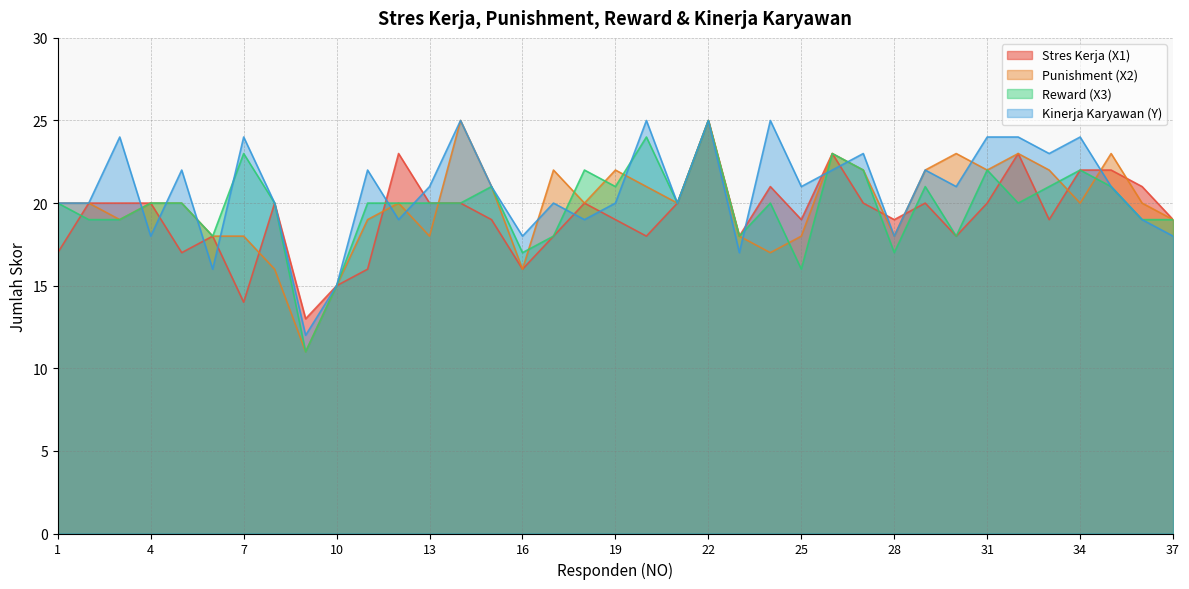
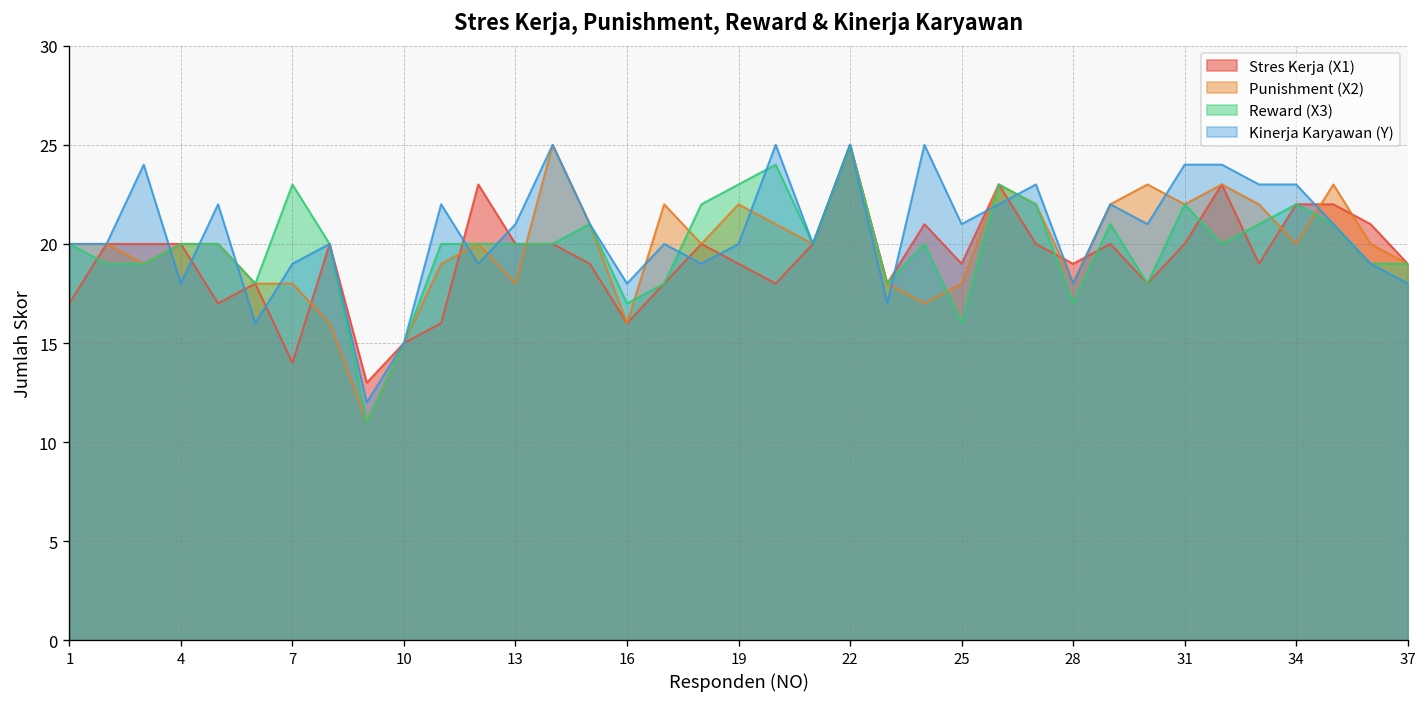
  {
    "Reward (X3)": {
      "7": 23,
      "16": 17,
-     "19": 21,
+     "19": 23,
      "25": 16,
      "28": 17
    },
    "Kinerja Karyawan (Y)": {
      "4": 18,
-     "7": 24,
+     "7": 19,
      "13": 21,
      "16": 18,
      "19": 20,
      "25": 21,
      "31": 24,
-     "34": 24,
+     "34": 23,
      "37": 18
    }
  }
